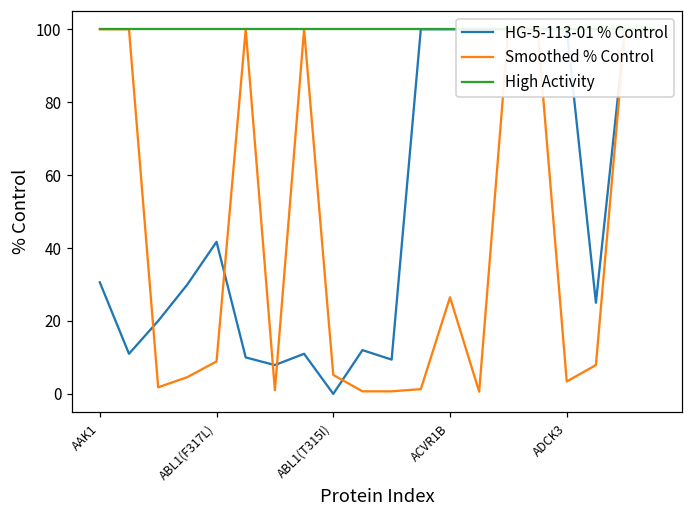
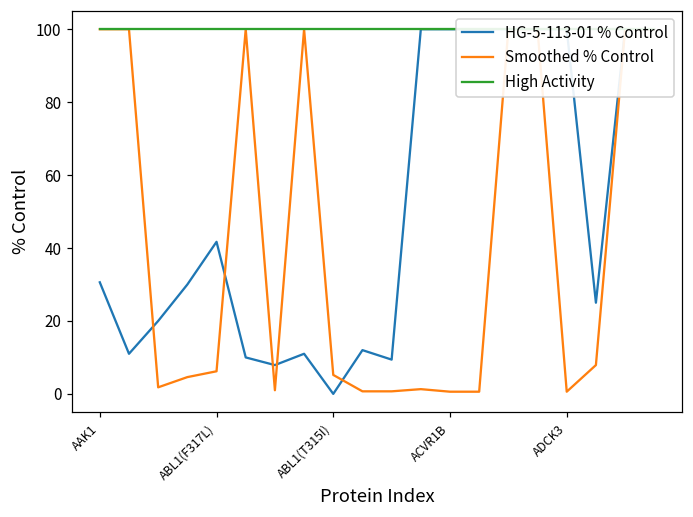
  {
    "HG-5-113-01 % Control": {
      "AAK1": 31,
      "ABL1(F317L)": 42,
      "ABL1(T315I)": 0
    },
    "Smoothed % Control": {
-     "ABL1(F317L)": 9,
+     "ABL1(F317L)": 6,
      "ABL1(T315I)": 5,
-     "ACVR1B": 27,
-     "ADCK3": 3
+     "ACVR1B": 1,
+     "ADCK3": 1
    },
    "High Activity": {
      "ABL1(F317L)": 100,
      "ABL1(T315I)": 100
    }
  }
